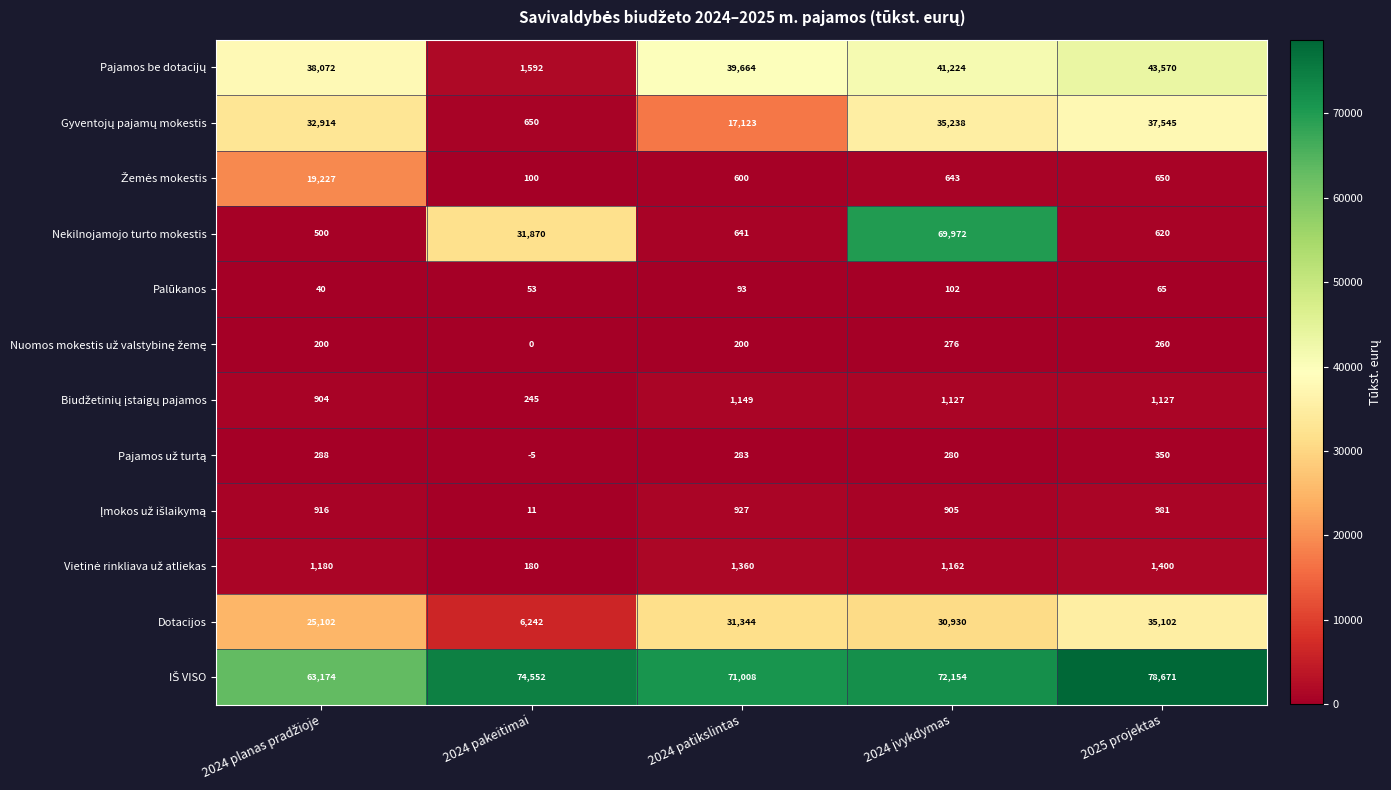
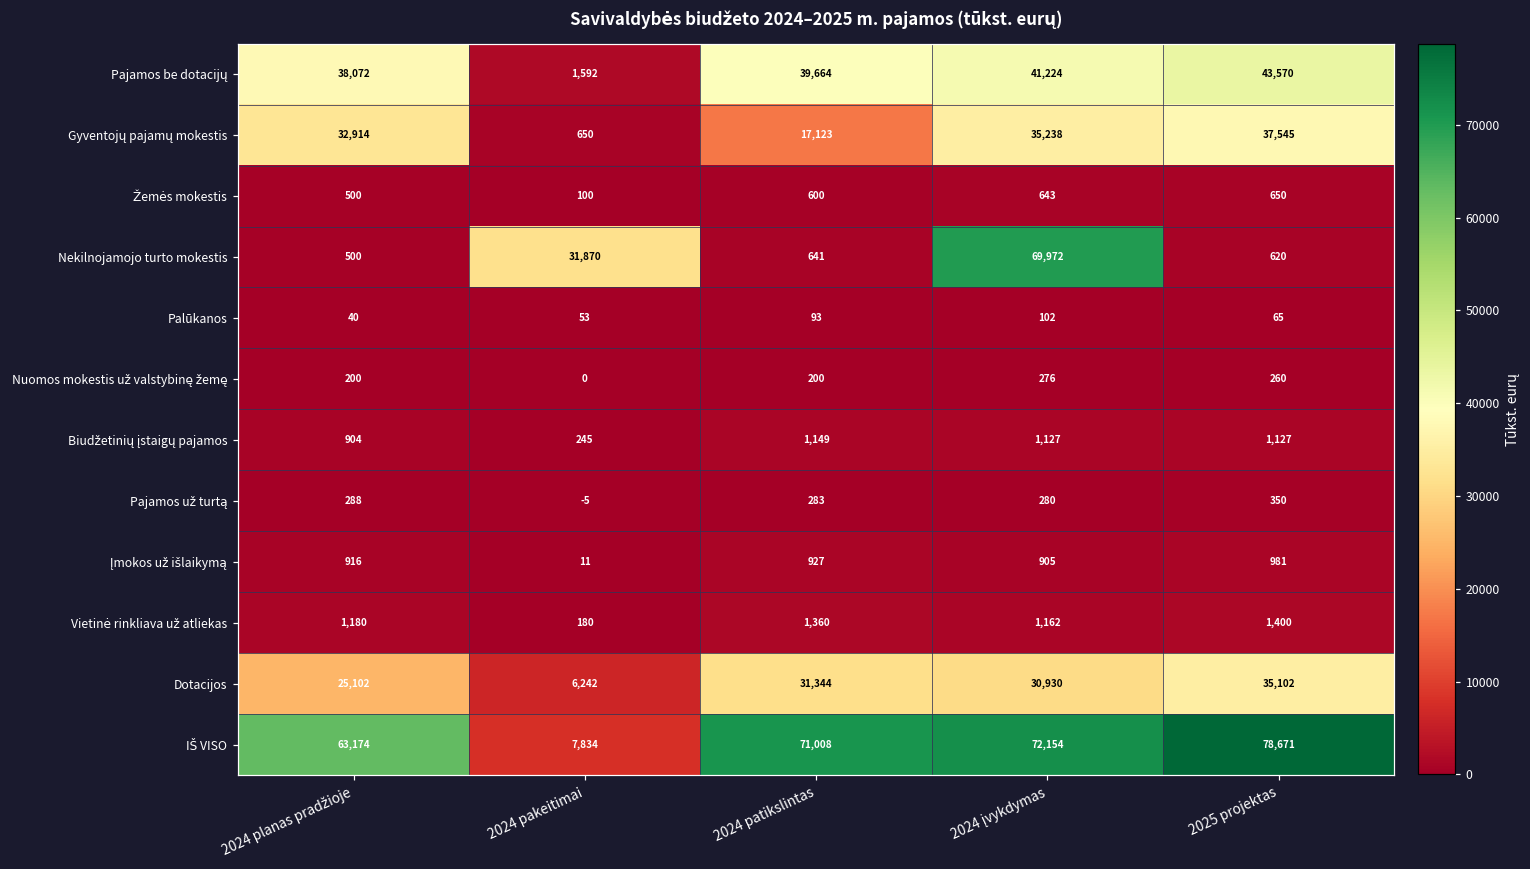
  {
    "Pajamos be dotacijų": {
      "2024 planas pradžioje": "38,072",
      "2024 pakeitimai": "1,592",
      "2024 patikslintas": "39,664",
      "2024 įvykdymas": "41,224",
      "2025 projektas": "43,570"
    },
    "Gyventojų pajamų mokestis": {
      "2024 planas pradžioje": "32,914",
      "2024 pakeitimai": "650",
      "2024 patikslintas": "17,123",
      "2024 įvykdymas": "35,238",
      "2025 projektas": "37,545"
    },
    "Žemės mokestis": {
-     "2024 planas pradžioje": "19,227",
+     "2024 planas pradžioje": "500",
      "2024 pakeitimai": "100",
      "2024 patikslintas": "600",
      "2024 įvykdymas": "643",
      "2025 projektas": "650"
    },
    "Nekilnojamojo turto mokestis": {
      "2024 planas pradžioje": "500",
      "2024 pakeitimai": "31,870",
      "2024 patikslintas": "641",
      "2024 įvykdymas": "69,972",
      "2025 projektas": "620"
    },
    "Palūkanos": {
      "2024 planas pradžioje": "40",
      "2024 pakeitimai": "53",
      "2024 patikslintas": "93",
      "2024 įvykdymas": "102",
      "2025 projektas": "65"
    },
    "Nuomos mokestis už valstybinę žemę": {
      "2024 planas pradžioje": "200",
      "2024 pakeitimai": "0",
      "2024 patikslintas": "200",
      "2024 įvykdymas": "276",
      "2025 projektas": "260"
    },
    "Biudžetinių įstaigų pajamos": {
      "2024 planas pradžioje": "904",
      "2024 pakeitimai": "245",
      "2024 patikslintas": "1,149",
      "2024 įvykdymas": "1,127",
      "2025 projektas": "1,127"
    },
    "Pajamos už turtą": {
      "2024 planas pradžioje": "288",
      "2024 pakeitimai": "-5",
      "2024 patikslintas": "283",
      "2024 įvykdymas": "280",
      "2025 projektas": "350"
    },
    "Įmokos už išlaikymą": {
      "2024 planas pradžioje": "916",
      "2024 pakeitimai": "11",
      "2024 patikslintas": "927",
      "2024 įvykdymas": "905",
      "2025 projektas": "981"
    },
    "Vietinė rinkliava už atliekas": {
      "2024 planas pradžioje": "1,180",
      "2024 pakeitimai": "180",
      "2024 patikslintas": "1,360",
      "2024 įvykdymas": "1,162",
      "2025 projektas": "1,400"
    },
    "Dotacijos": {
      "2024 planas pradžioje": "25,102",
      "2024 pakeitimai": "6,242",
      "2024 patikslintas": "31,344",
      "2024 įvykdymas": "30,930",
      "2025 projektas": "35,102"
    },
    "IŠ VISO": {
      "2024 planas pradžioje": "63,174",
-     "2024 pakeitimai": "74,552",
+     "2024 pakeitimai": "7,834",
      "2024 patikslintas": "71,008",
      "2024 įvykdymas": "72,154",
      "2025 projektas": "78,671"
    }
  }
